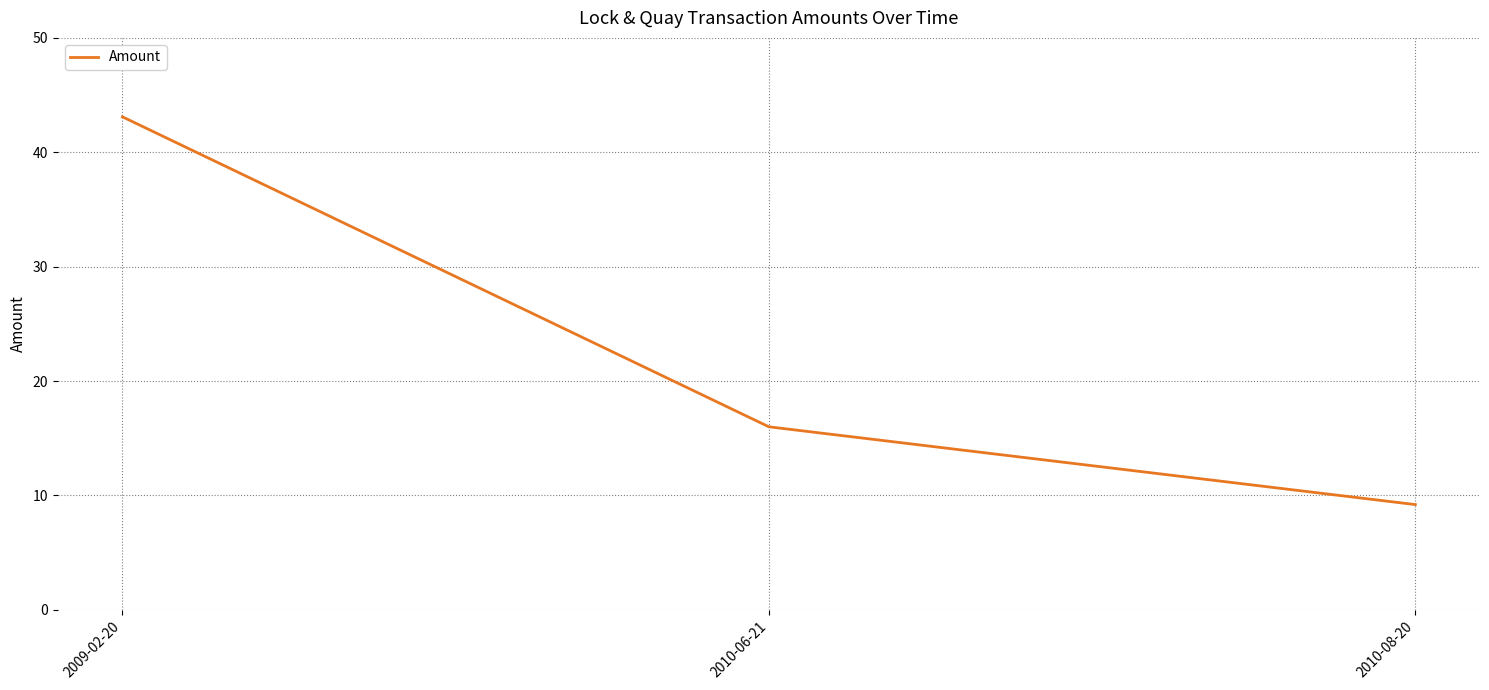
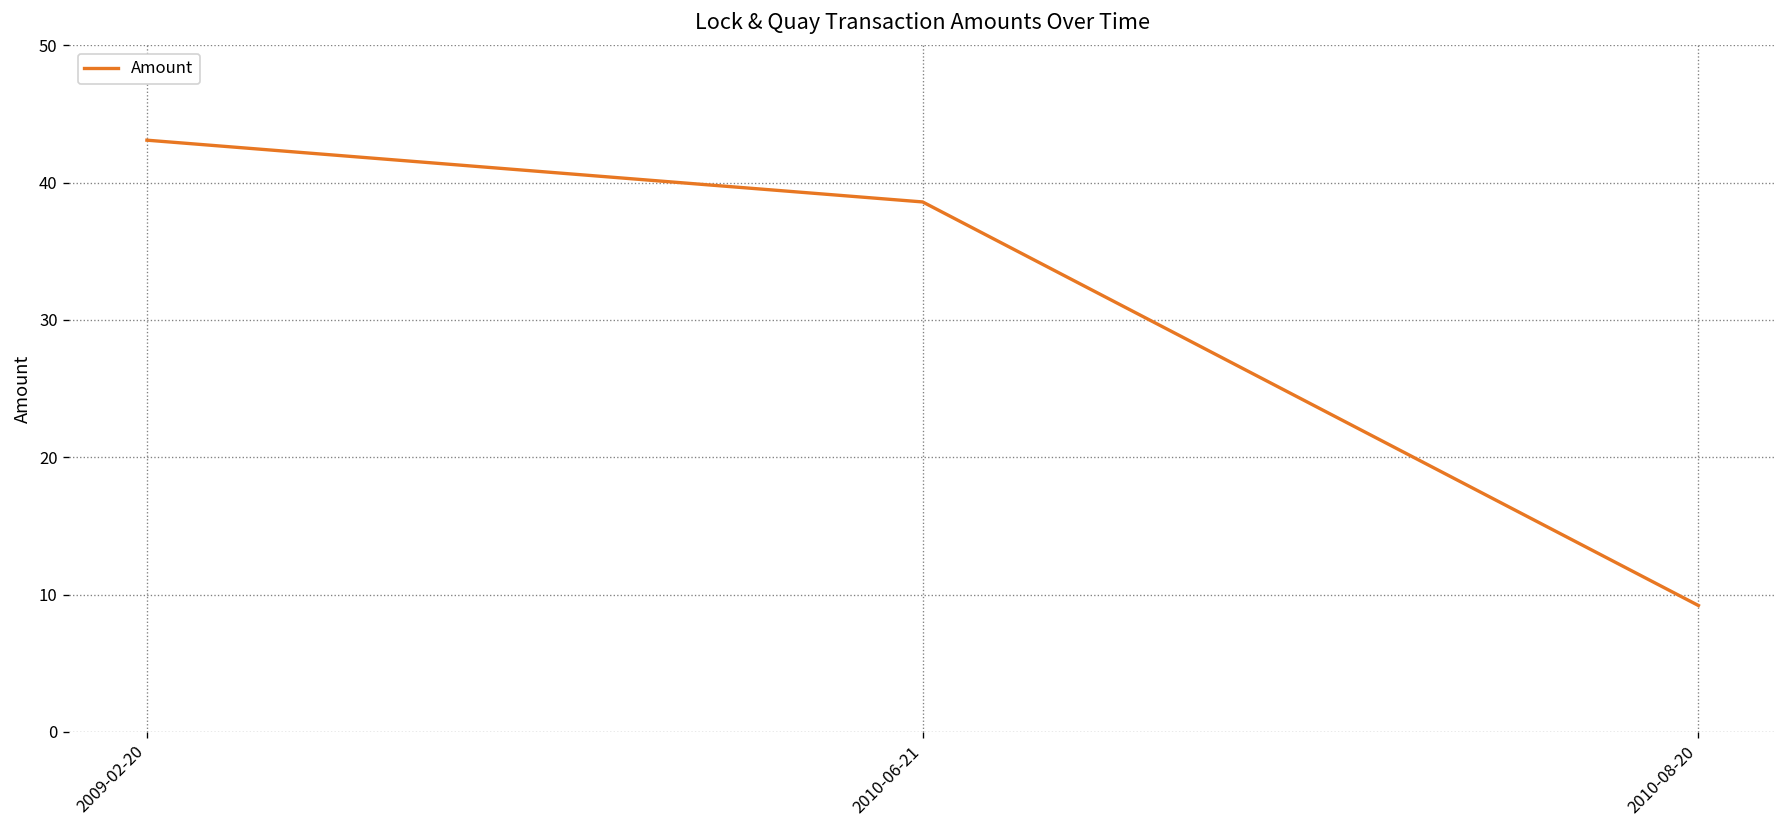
  {
    "2009-02-20": 43.1,
-   "2010-06-21": 16.0,
+   "2010-06-21": 38.6,
    "2010-08-20": 9.2
  }
